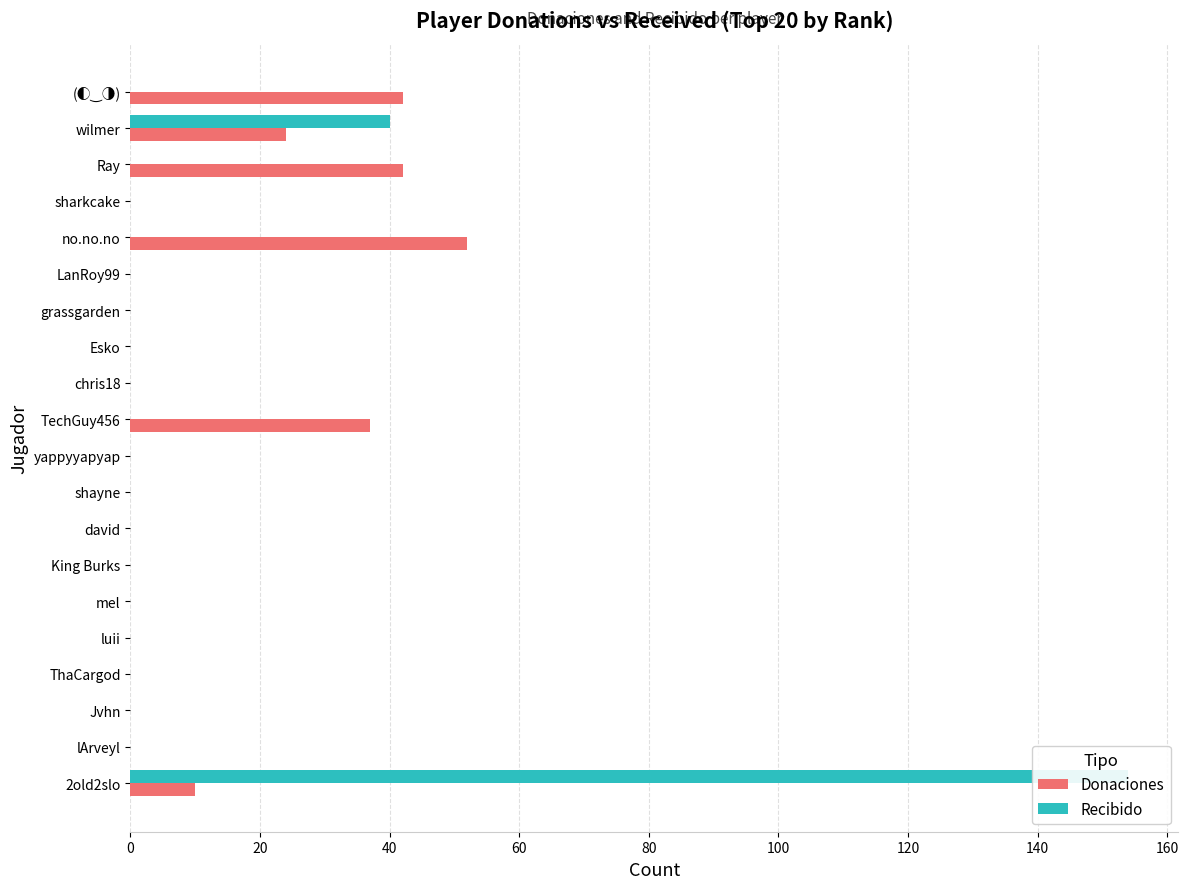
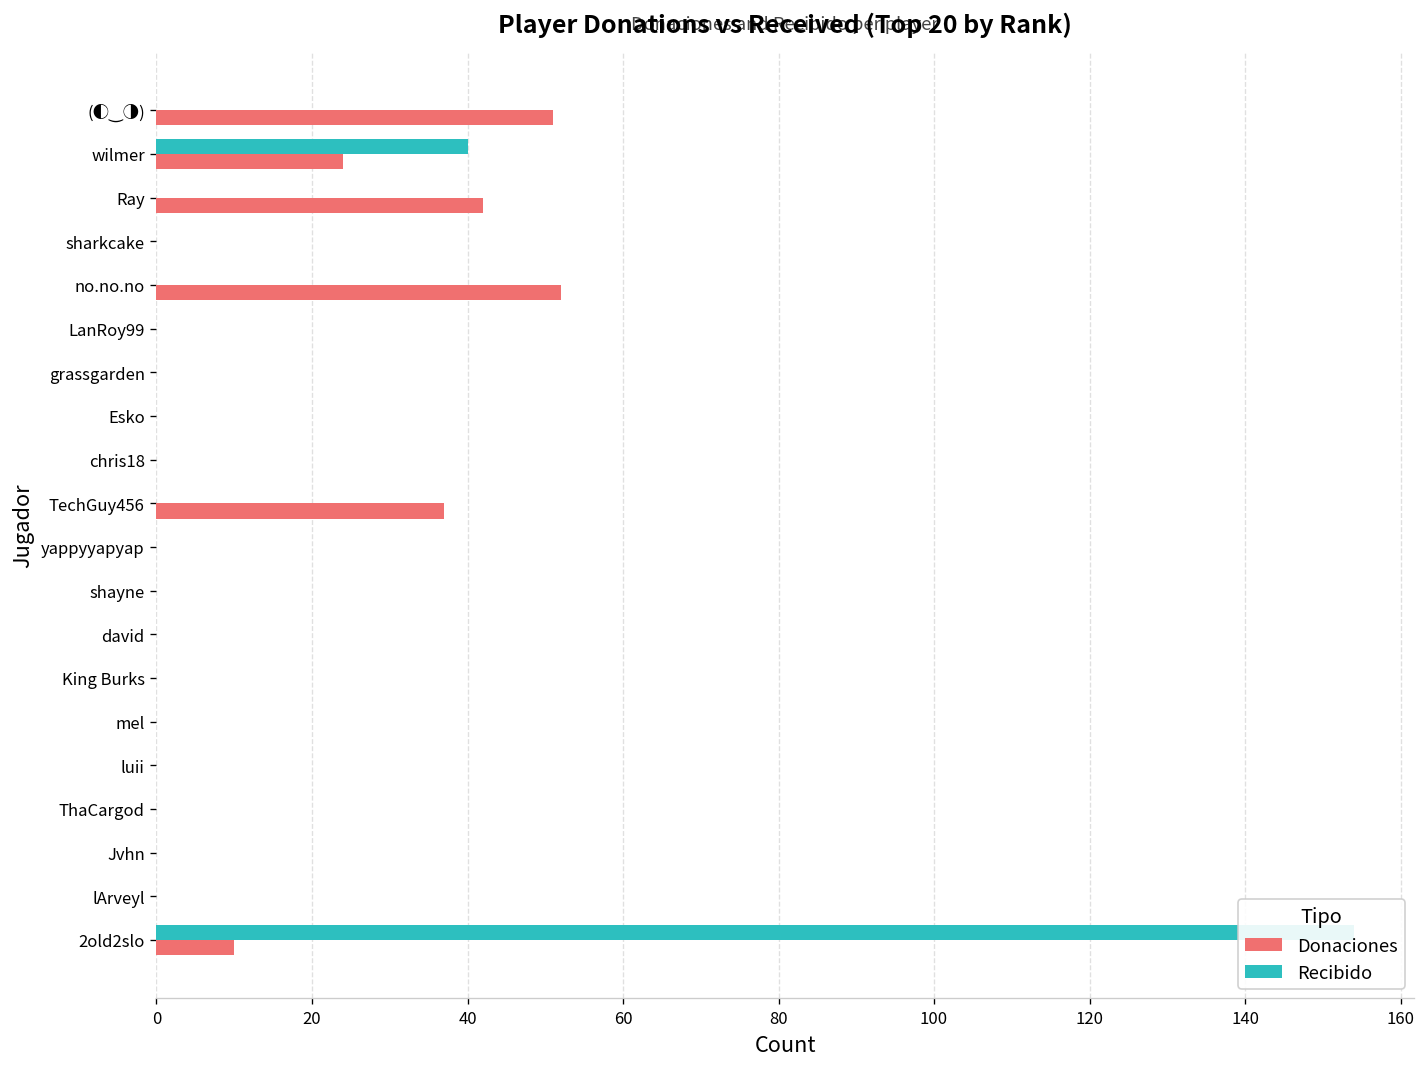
  {
    "Donaciones": {
-     "(◐‿◑)": 42,
+     "(◐‿◑)": 51,
      "wilmer": 24,
      "Ray": 42,
      "sharkcake": 0,
      "no.no.no": 52,
      "LanRoy99": 0,
      "grassgarden": 0,
      "Esko": 0,
      "chris18": 0,
      "TechGuy456": 37,
      "yappyyapyap": 0,
      "shayne": 0,
      "david": 0,
      "King Burks": 0,
      "mel": 0,
      "luii": 0,
      "ThaCargod": 0,
      "Jvhn": 0,
      "lArveyl": 0,
      "2old2slo": 10
    },
    "Recibido": {
      "(◐‿◑)": 0,
      "wilmer": 40,
      "Ray": 0,
      "sharkcake": 0,
      "no.no.no": 0,
      "LanRoy99": 0,
      "grassgarden": 0,
      "Esko": 0,
      "chris18": 0,
      "TechGuy456": 0,
      "yappyyapyap": 0,
      "shayne": 0,
      "david": 0,
      "King Burks": 0,
      "mel": 0,
      "luii": 0,
      "ThaCargod": 0,
      "Jvhn": 0,
      "lArveyl": 0
    }
  }
